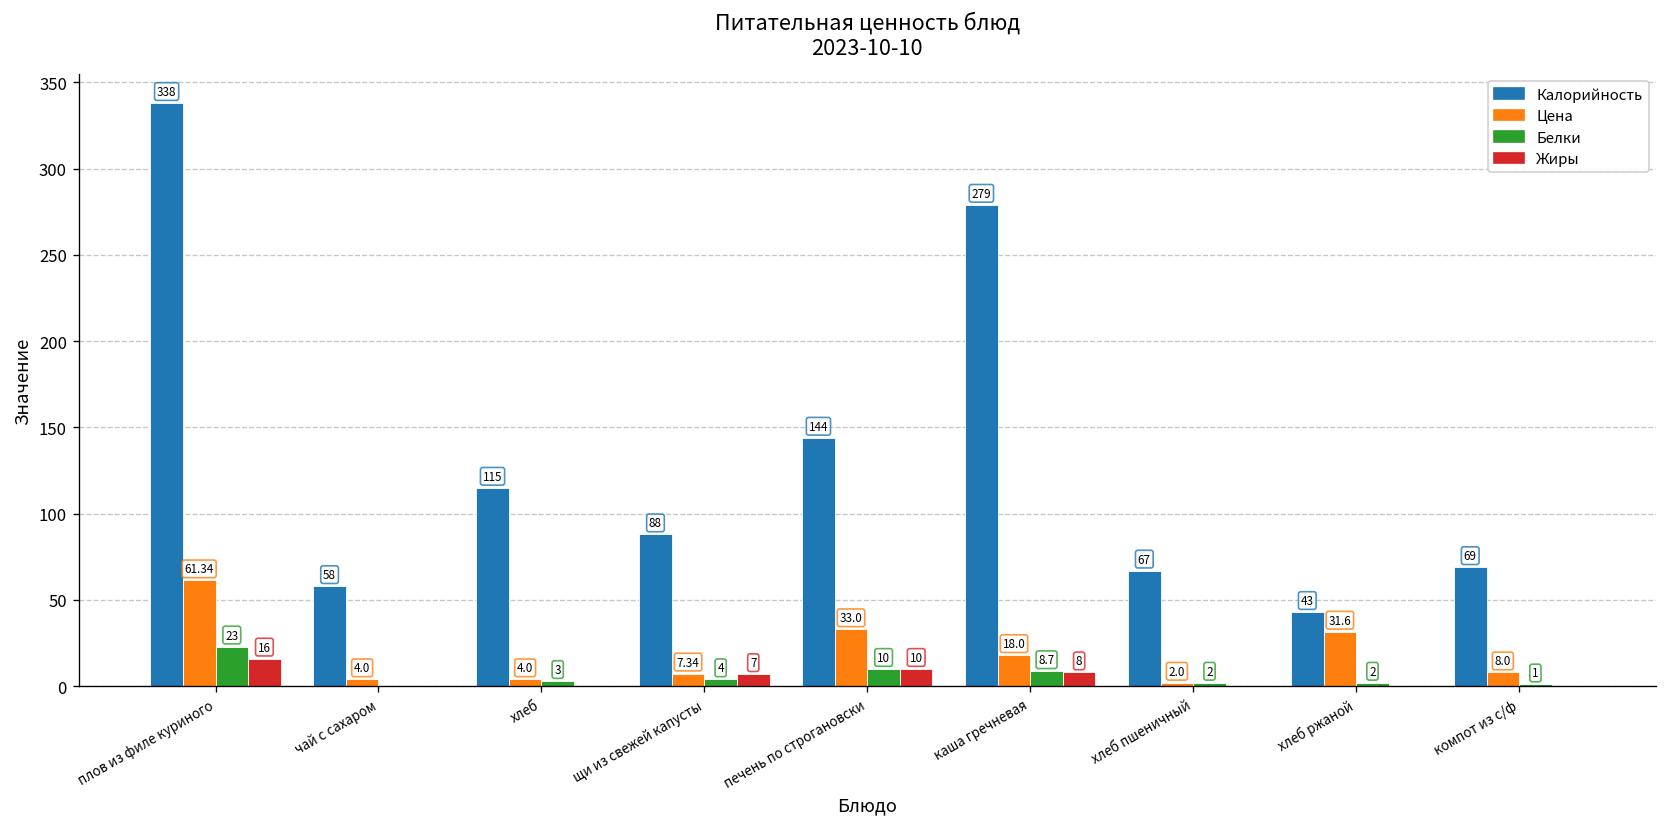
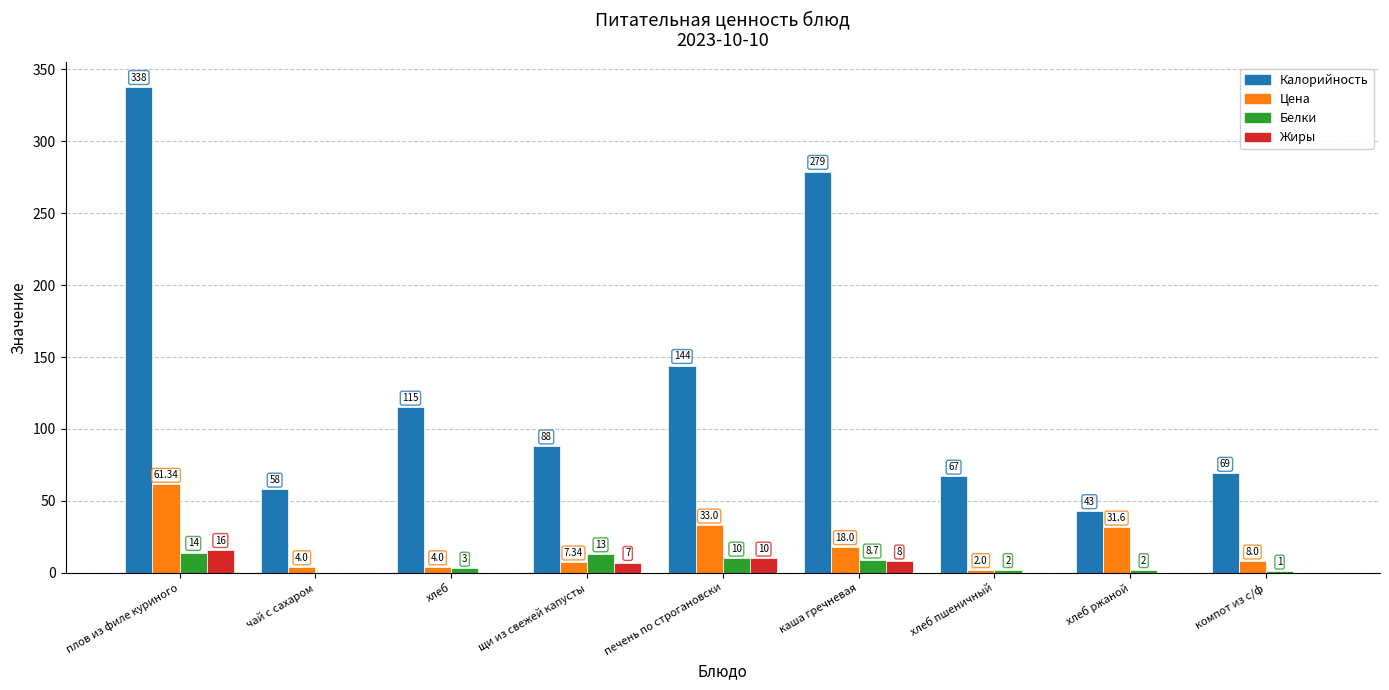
  {
    "Белки": {
-     "плов из филе куриного": 23,
-     "щи из свежей капусты": 4
+     "плов из филе куриного": 14,
+     "щи из свежей капусты": 13
    },
    "Жиры": {
      "чай с сахаром": 0,
      "хлеб": 0,
      "хлеб пшеничный": 0,
      "хлеб ржаной": 0,
      "компот из с/ф": 0
    }
  }
